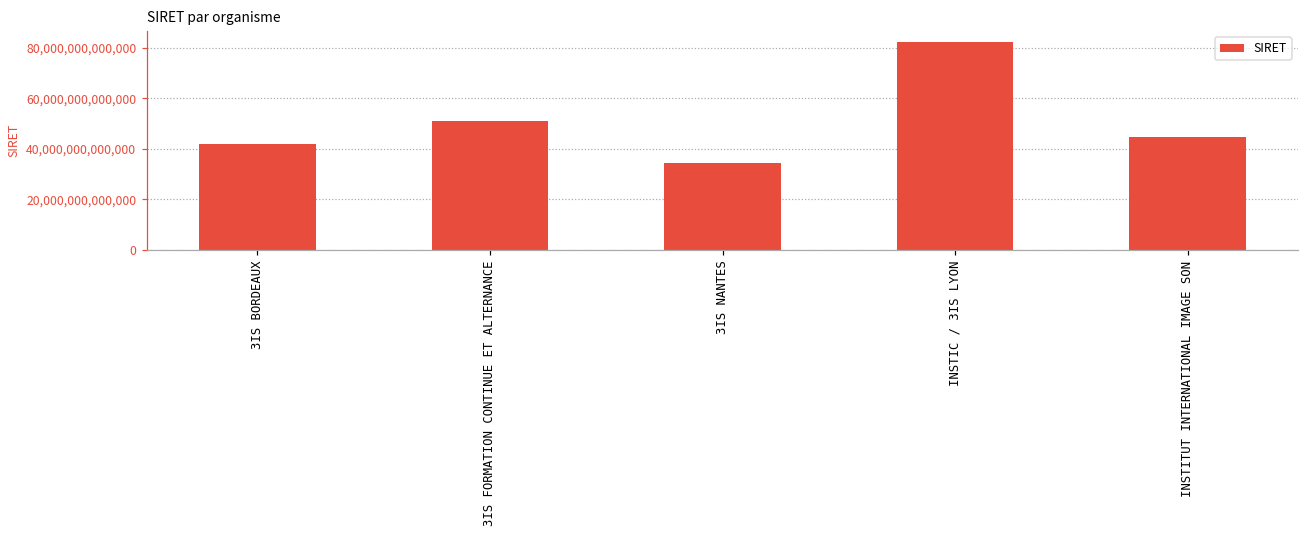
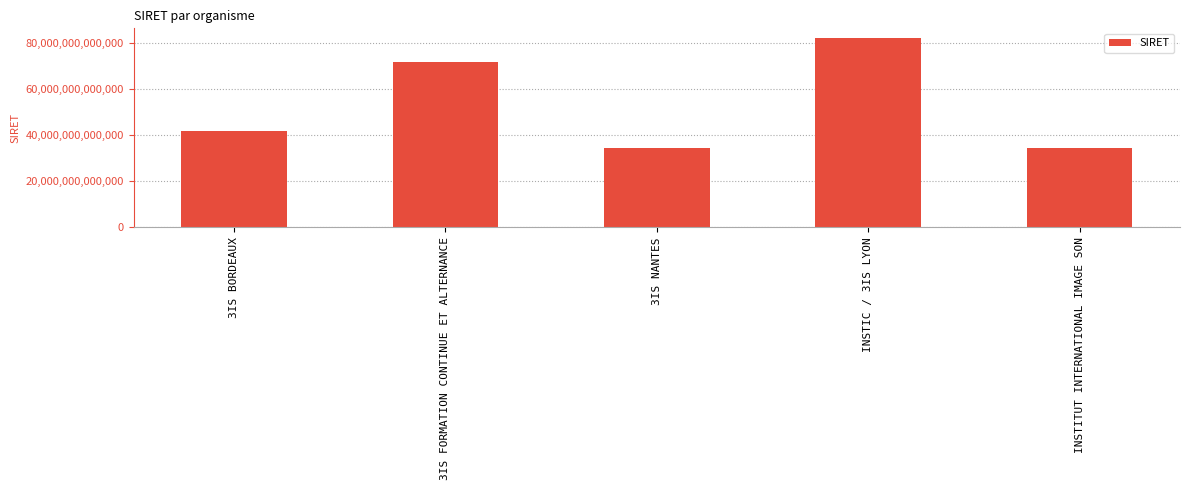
  {
    "3IS BORDEAUX": "42,000,000,000,000",
-   "3IS FORMATION CONTINUE ET ALTERNANCE": "51,000,000,000,000",
+   "3IS FORMATION CONTINUE ET ALTERNANCE": "72,000,000,000,000",
    "3IS NANTES": "35,000,000,000,000",
    "INSTIC / 3IS LYON": "82,000,000,000,000",
-   "INSTITUT INTERNATIONAL IMAGE SON": "45,000,000,000,000"
+   "INSTITUT INTERNATIONAL IMAGE SON": "35,000,000,000,000"
  }
